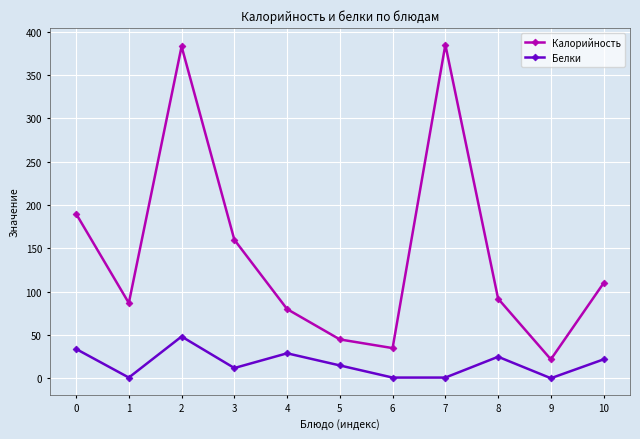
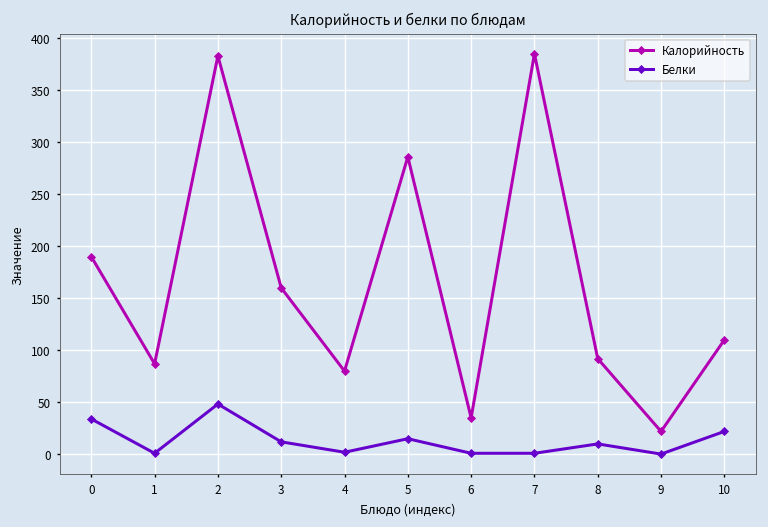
  {
    "Калорийность": {
      "0": 190,
      "1": 90,
      "2": 380,
      "3": 160,
      "4": 80,
-     "5": 50,
+     "5": 290,
      "6": 40,
      "7": 390,
      "8": 90,
      "9": 20,
      "10": 110
    },
    "Белки": {
      "0": 30,
      "1": 0,
      "2": 50,
      "3": 10,
-     "4": 30,
+     "4": 0,
      "5": 20,
      "6": 0,
      "7": 0,
-     "8": 30,
+     "8": 10,
      "9": 0,
      "10": 20
    }
  }
